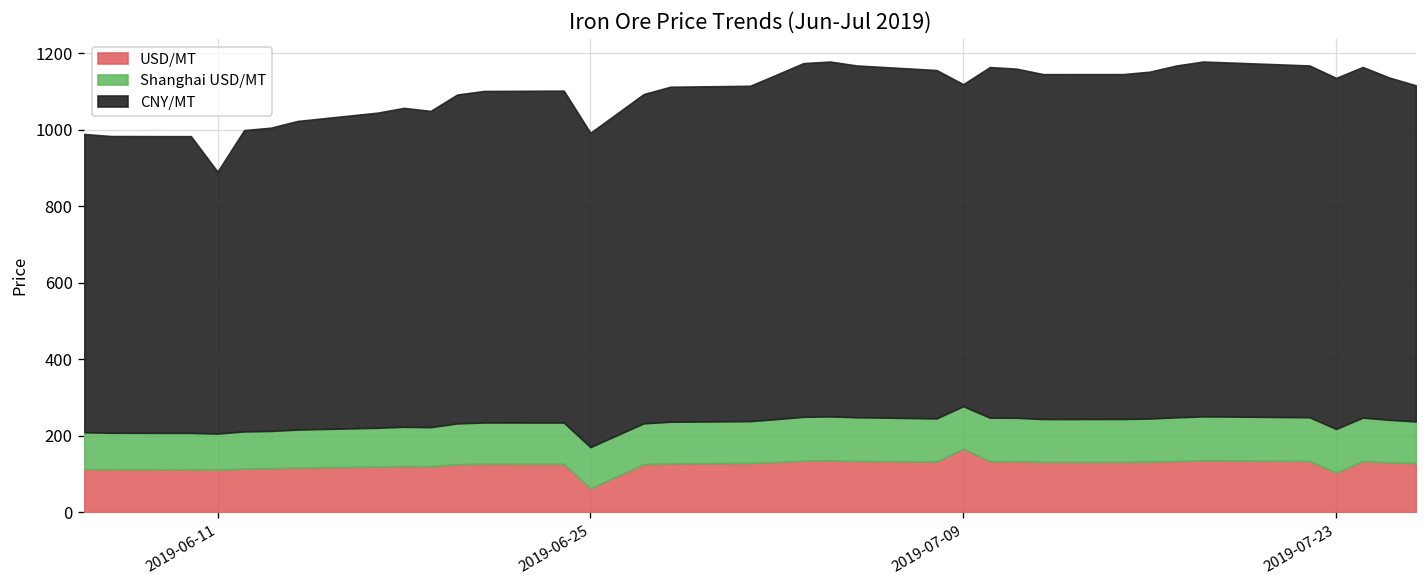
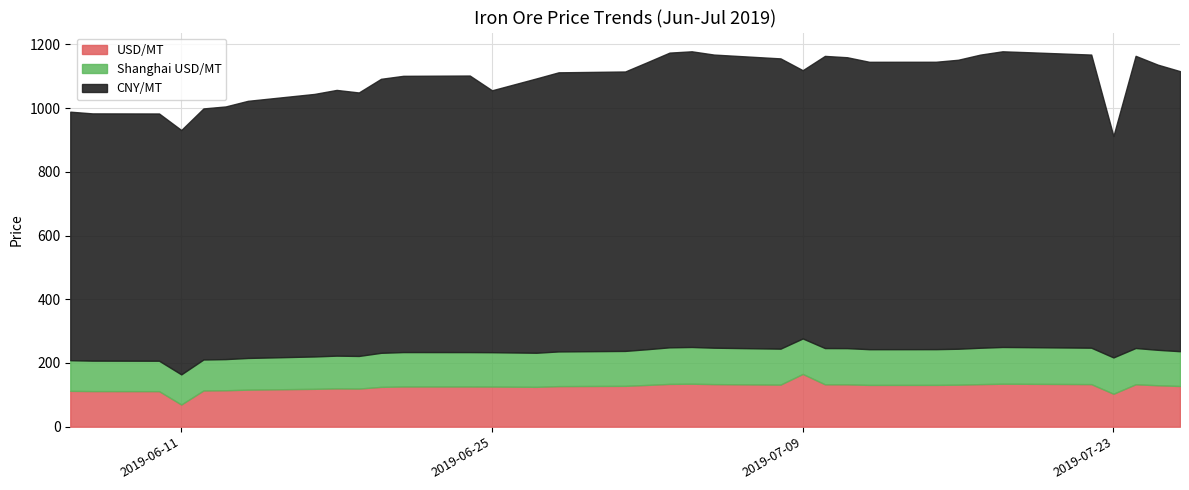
  {
    "USD/MT": {
-     "2019-06-11": 110,
-     "2019-06-25": 60,
+     "2019-06-11": 70,
+     "2019-06-25": 130,
      "2019-07-09": 170,
      "2019-07-23": 100
    },
    "Shanghai USD/MT": {
      "2019-06-11": 90,
      "2019-06-25": 110,
      "2019-07-09": 110,
      "2019-07-23": 110
    },
    "CNY/MT": {
-     "2019-06-11": 690,
+     "2019-06-11": 770,
      "2019-06-25": 820,
      "2019-07-09": 840,
-     "2019-07-23": 920
+     "2019-07-23": 700
    }
  }
